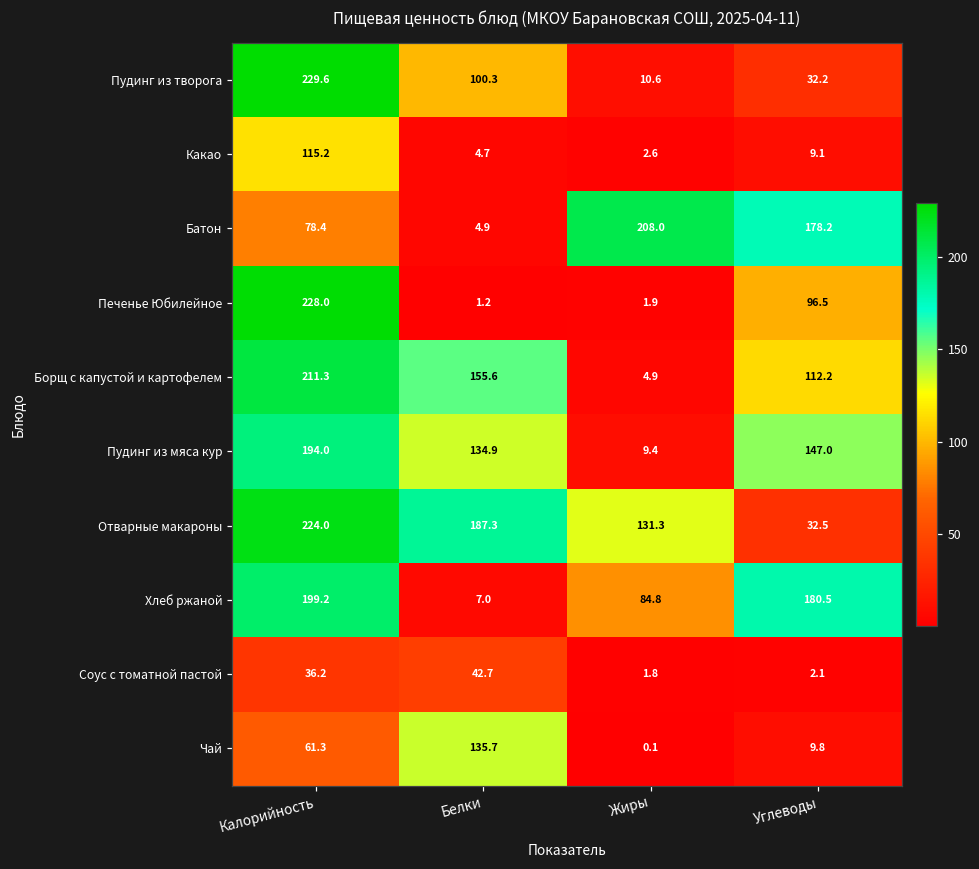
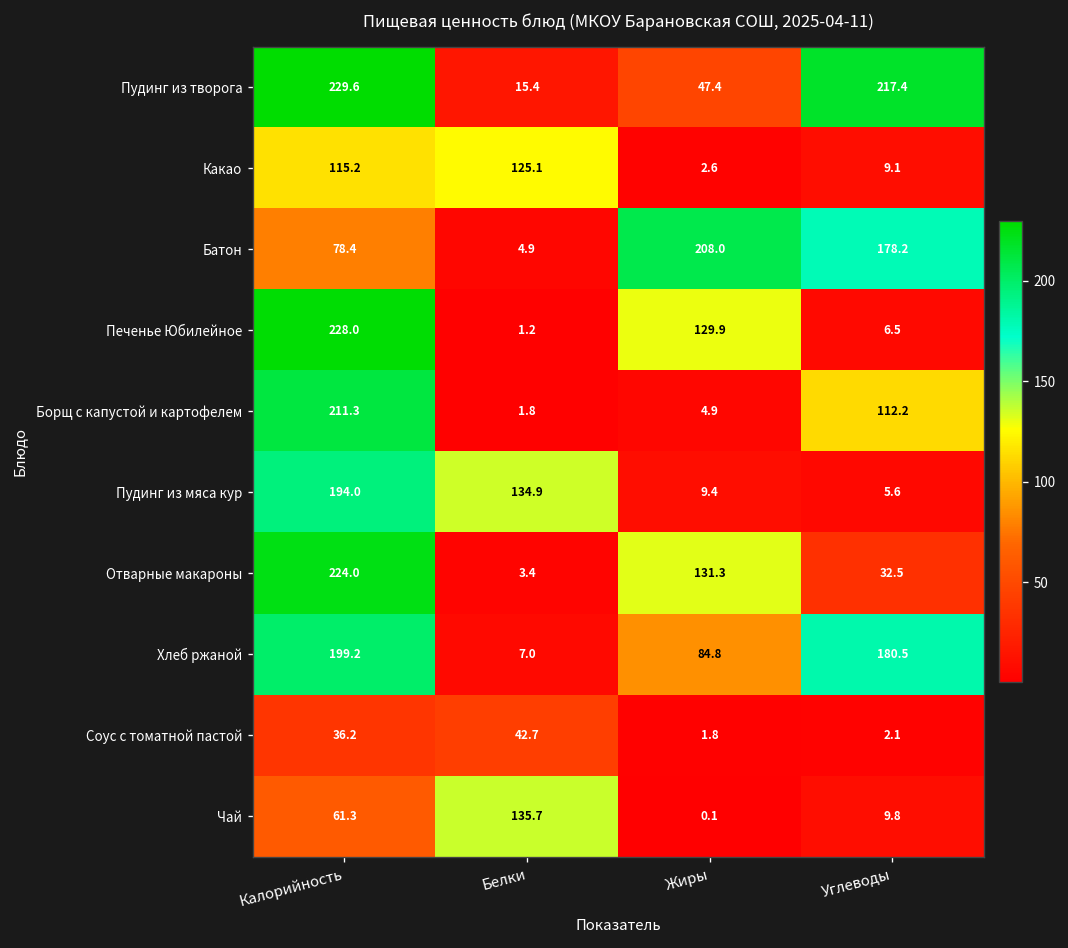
  {
    "Пудинг из творога": {
      "Калорийность": 229.6,
-     "Белки": 100.3,
-     "Жиры": 10.6,
-     "Углеводы": 32.2
+     "Белки": 15.4,
+     "Жиры": 47.4,
+     "Углеводы": 217.4
    },
    "Какао": {
      "Калорийность": 115.2,
-     "Белки": 4.7,
+     "Белки": 125.1,
      "Жиры": 2.6,
      "Углеводы": 9.1
    },
    "Батон": {
      "Калорийность": 78.4,
      "Белки": 4.9,
      "Жиры": 208.0,
      "Углеводы": 178.2
    },
    "Печенье Юбилейное": {
      "Калорийность": 228.0,
      "Белки": 1.2,
-     "Жиры": 1.9,
-     "Углеводы": 96.5
+     "Жиры": 129.9,
+     "Углеводы": 6.5
    },
    "Борщ с капустой и картофелем": {
      "Калорийность": 211.3,
-     "Белки": 155.6,
+     "Белки": 1.8,
      "Жиры": 4.9,
      "Углеводы": 112.2
    },
    "Пудинг из мяса кур": {
      "Калорийность": 194.0,
      "Белки": 134.9,
      "Жиры": 9.4,
-     "Углеводы": 147.0
+     "Углеводы": 5.6
    },
    "Отварные макароны": {
      "Калорийность": 224.0,
-     "Белки": 187.3,
+     "Белки": 3.4,
      "Жиры": 131.3,
      "Углеводы": 32.5
    },
    "Хлеб ржаной": {
      "Калорийность": 199.2,
      "Белки": 7.0,
      "Жиры": 84.8,
      "Углеводы": 180.5
    },
    "Соус с томатной пастой": {
      "Калорийность": 36.2,
      "Белки": 42.7,
      "Жиры": 1.8,
      "Углеводы": 2.1
    },
    "Чай": {
      "Калорийность": 61.3,
      "Белки": 135.7,
      "Жиры": 0.1,
      "Углеводы": 9.8
    }
  }
